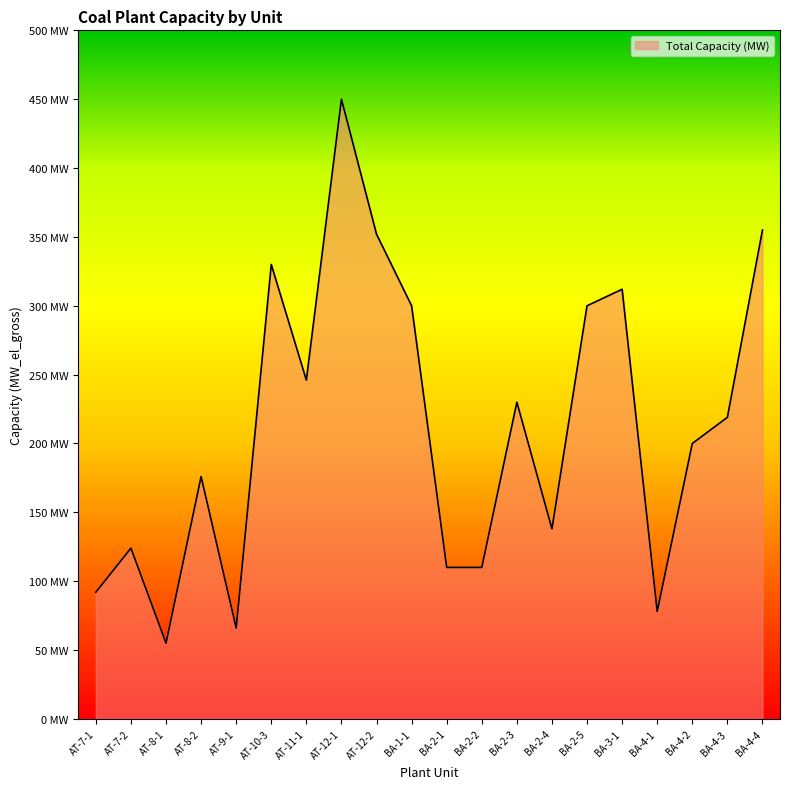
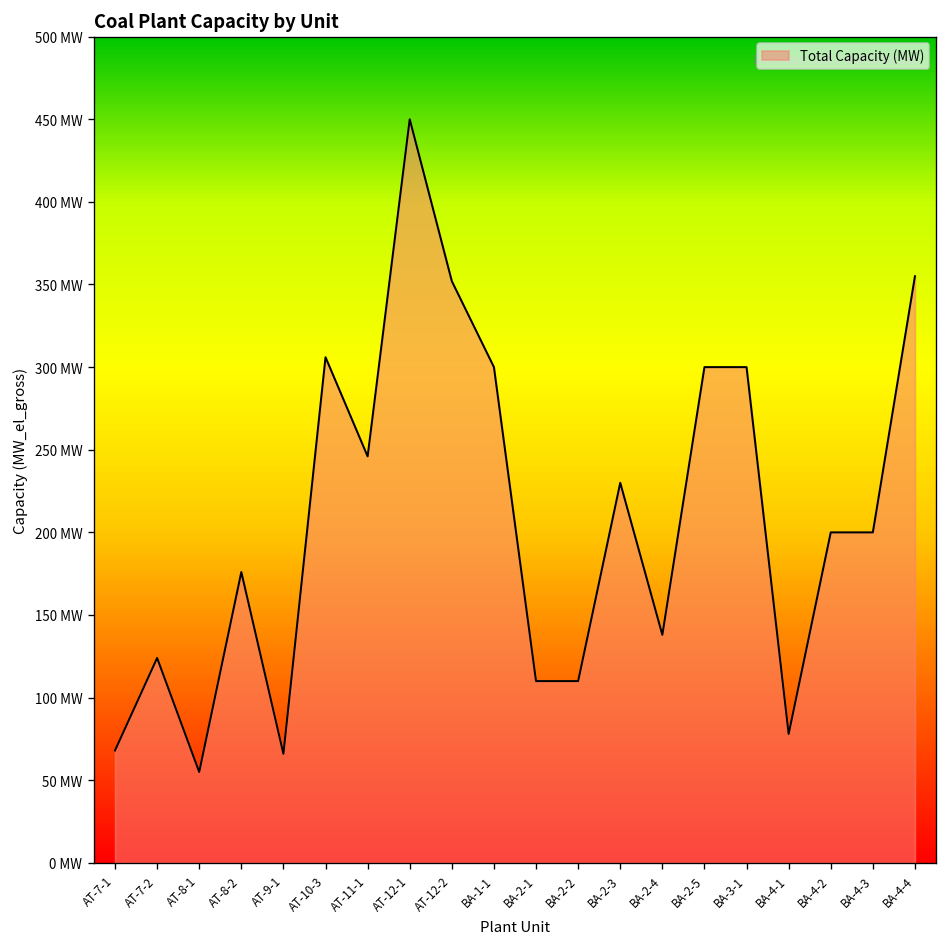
  {
-   "AT-7-1": "92 MW",
+   "AT-7-1": "68 MW",
    "AT-7-2": "124 MW",
    "AT-8-1": "55 MW",
    "AT-8-2": "176 MW",
    "AT-9-1": "66 MW",
-   "AT-10-3": "330 MW",
+   "AT-10-3": "306 MW",
    "AT-11-1": "246 MW",
    "AT-12-1": "450 MW",
    "AT-12-2": "352 MW",
    "BA-1-1": "300 MW",
    "BA-2-1": "110 MW",
    "BA-2-2": "110 MW",
    "BA-2-3": "230 MW",
    "BA-2-4": "138 MW",
    "BA-2-5": "300 MW",
-   "BA-3-1": "312 MW",
+   "BA-3-1": "300 MW",
    "BA-4-1": "78 MW",
    "BA-4-2": "200 MW",
-   "BA-4-3": "219 MW",
+   "BA-4-3": "200 MW",
    "BA-4-4": "355 MW"
  }
